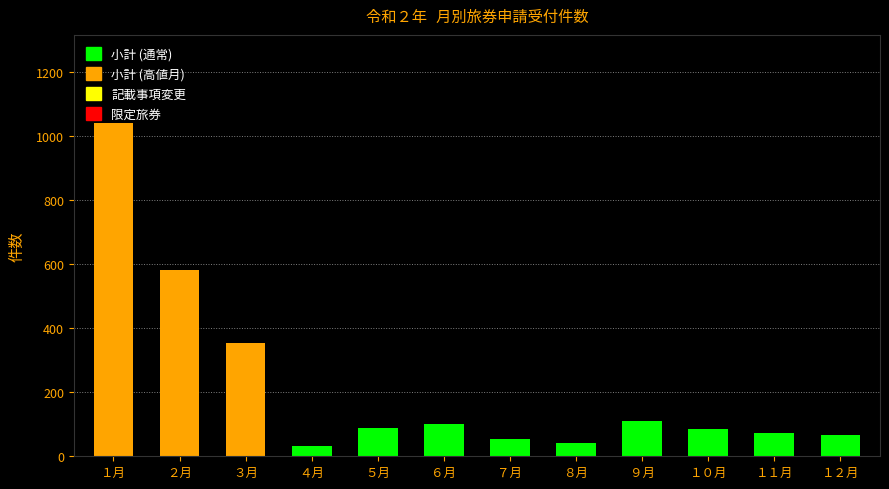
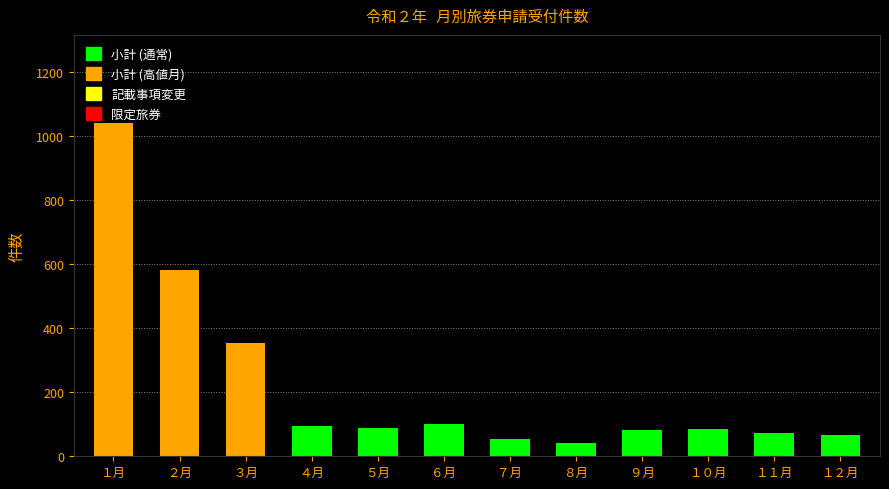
  {
    "１月": 1040,
    "２月": 580,
    "３月": 350,
-   "４月": 30,
+   "４月": 100,
    "５月": 90,
    "６月": 100,
    "７月": 60,
    "８月": 40,
-   "９月": 110,
+   "９月": 80,
    "１０月": 80,
    "１１月": 70,
    "１２月": 70
  }
